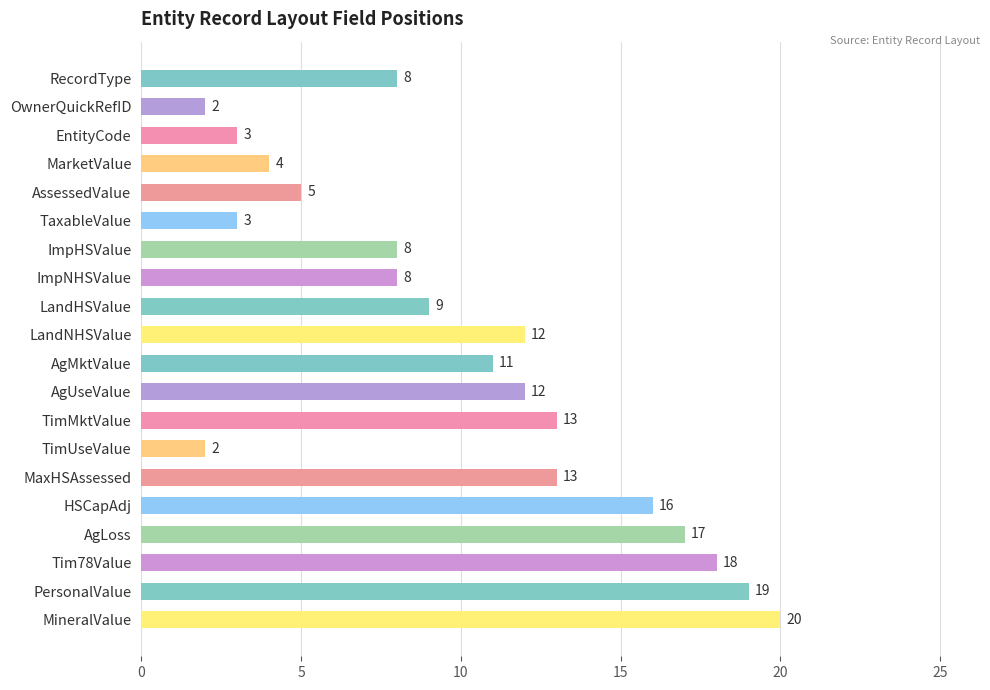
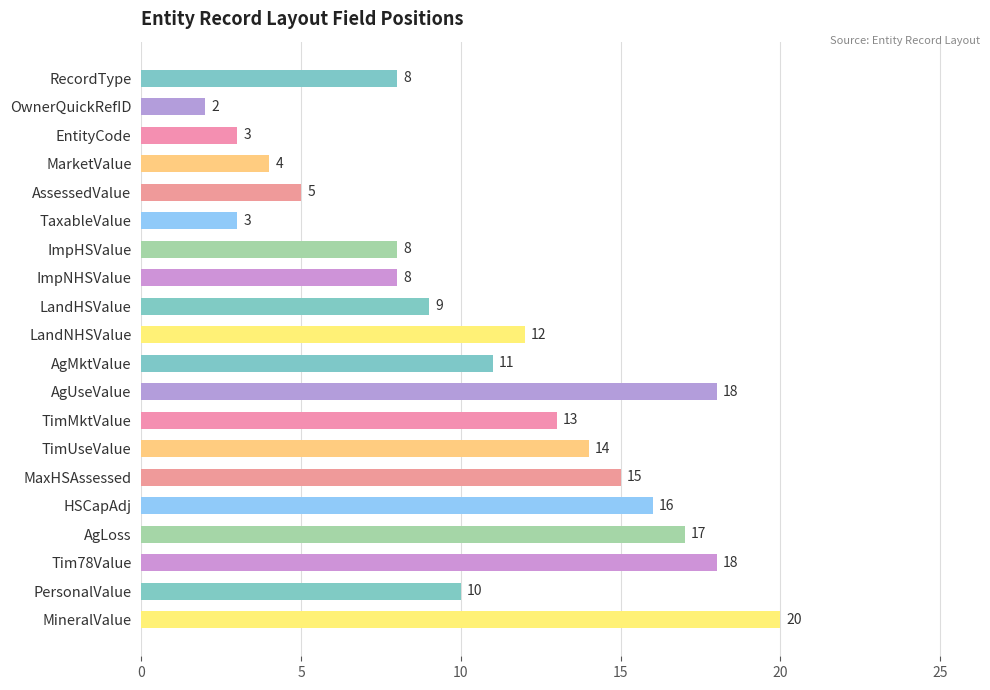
  {
    "RecordType": 8,
    "OwnerQuickRefID": 2,
    "EntityCode": 3,
    "MarketValue": 4,
    "AssessedValue": 5,
    "TaxableValue": 3,
    "ImpHSValue": 8,
    "ImpNHSValue": 8,
    "LandHSValue": 9,
    "LandNHSValue": 12,
    "AgMktValue": 11,
-   "AgUseValue": 12,
+   "AgUseValue": 18,
    "TimMktValue": 13,
-   "TimUseValue": 2,
-   "MaxHSAssessed": 13,
+   "TimUseValue": 14,
+   "MaxHSAssessed": 15,
    "HSCapAdj": 16,
    "AgLoss": 17,
    "Tim78Value": 18,
-   "PersonalValue": 19,
+   "PersonalValue": 10,
    "MineralValue": 20
  }
